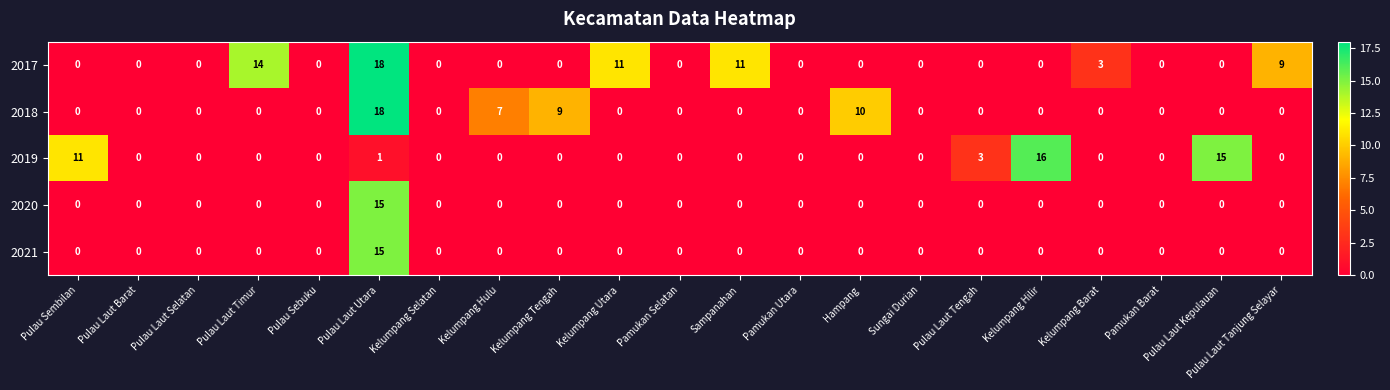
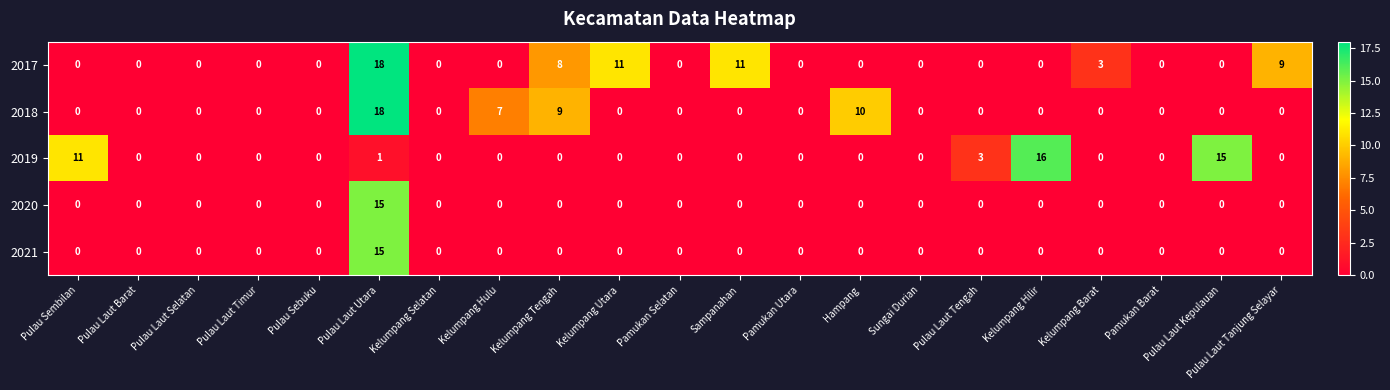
  {
    "2017": {
      "Pulau Sembilan": 0,
      "Pulau Laut Barat": 0,
      "Pulau Laut Selatan": 0,
-     "Pulau Laut Timur": 14,
+     "Pulau Laut Timur": 0,
      "Pulau Sebuku": 0,
      "Pulau Laut Utara": 18,
      "Kelumpang Selatan": 0,
      "Kelumpang Hulu": 0,
-     "Kelumpang Tengah": 0,
+     "Kelumpang Tengah": 8,
      "Kelumpang Utara": 11,
      "Pamukan Selatan": 0,
      "Sampanahan": 11,
      "Pamukan Utara": 0,
      "Hampang": 0,
      "Sungai Durian": 0,
      "Pulau Laut Tengah": 0,
      "Kelumpang Hilir": 0,
      "Kelumpang Barat": 3,
      "Pamukan Barat": 0,
      "Pulau Laut Kepulauan": 0,
      "Pulau Laut Tanjung Selayar": 9
    },
    "2018": {
      "Pulau Sembilan": 0,
      "Pulau Laut Barat": 0,
      "Pulau Laut Selatan": 0,
      "Pulau Laut Timur": 0,
      "Pulau Sebuku": 0,
      "Pulau Laut Utara": 18,
      "Kelumpang Selatan": 0,
      "Kelumpang Hulu": 7,
      "Kelumpang Tengah": 9,
      "Kelumpang Utara": 0,
      "Pamukan Selatan": 0,
      "Sampanahan": 0,
      "Pamukan Utara": 0,
      "Hampang": 10,
      "Sungai Durian": 0,
      "Pulau Laut Tengah": 0,
      "Kelumpang Hilir": 0,
      "Kelumpang Barat": 0,
      "Pamukan Barat": 0,
      "Pulau Laut Kepulauan": 0,
      "Pulau Laut Tanjung Selayar": 0
    },
    "2019": {
      "Pulau Sembilan": 11,
      "Pulau Laut Barat": 0,
      "Pulau Laut Selatan": 0,
      "Pulau Laut Timur": 0,
      "Pulau Sebuku": 0,
      "Pulau Laut Utara": 1,
      "Kelumpang Selatan": 0,
      "Kelumpang Hulu": 0,
      "Kelumpang Tengah": 0,
      "Kelumpang Utara": 0,
      "Pamukan Selatan": 0,
      "Sampanahan": 0,
      "Pamukan Utara": 0,
      "Hampang": 0,
      "Sungai Durian": 0,
      "Pulau Laut Tengah": 3,
      "Kelumpang Hilir": 16,
      "Kelumpang Barat": 0,
      "Pamukan Barat": 0,
      "Pulau Laut Kepulauan": 15,
      "Pulau Laut Tanjung Selayar": 0
    },
    "2020": {
      "Pulau Sembilan": 0,
      "Pulau Laut Barat": 0,
      "Pulau Laut Selatan": 0,
      "Pulau Laut Timur": 0,
      "Pulau Sebuku": 0,
      "Pulau Laut Utara": 15,
      "Kelumpang Selatan": 0,
      "Kelumpang Hulu": 0,
      "Kelumpang Tengah": 0,
      "Kelumpang Utara": 0,
      "Pamukan Selatan": 0,
      "Sampanahan": 0,
      "Pamukan Utara": 0,
      "Hampang": 0,
      "Sungai Durian": 0,
      "Pulau Laut Tengah": 0,
      "Kelumpang Hilir": 0,
      "Kelumpang Barat": 0,
      "Pamukan Barat": 0,
      "Pulau Laut Kepulauan": 0,
      "Pulau Laut Tanjung Selayar": 0
    },
    "2021": {
      "Pulau Sembilan": 0,
      "Pulau Laut Barat": 0,
      "Pulau Laut Selatan": 0,
      "Pulau Laut Timur": 0,
      "Pulau Sebuku": 0,
      "Pulau Laut Utara": 15,
      "Kelumpang Selatan": 0,
      "Kelumpang Hulu": 0,
      "Kelumpang Tengah": 0,
      "Kelumpang Utara": 0,
      "Pamukan Selatan": 0,
      "Sampanahan": 0,
      "Pamukan Utara": 0,
      "Hampang": 0,
      "Sungai Durian": 0,
      "Pulau Laut Tengah": 0,
      "Kelumpang Hilir": 0,
      "Kelumpang Barat": 0,
      "Pamukan Barat": 0,
      "Pulau Laut Kepulauan": 0,
      "Pulau Laut Tanjung Selayar": 0
    }
  }
